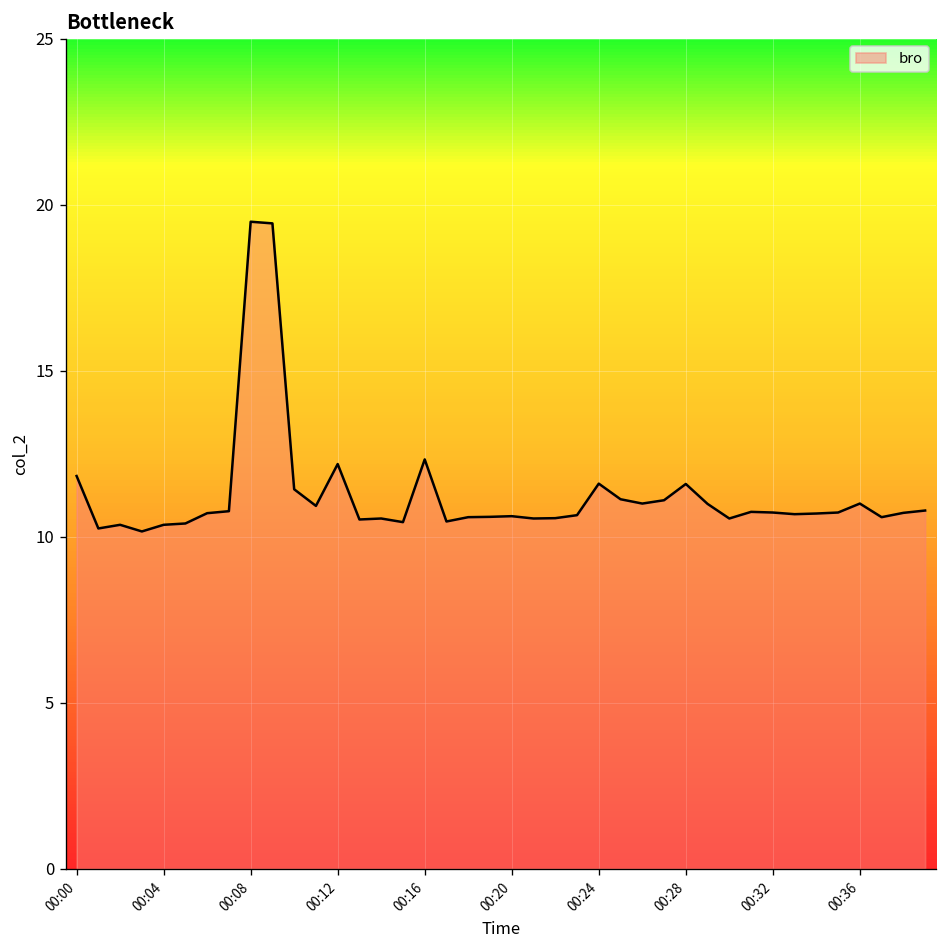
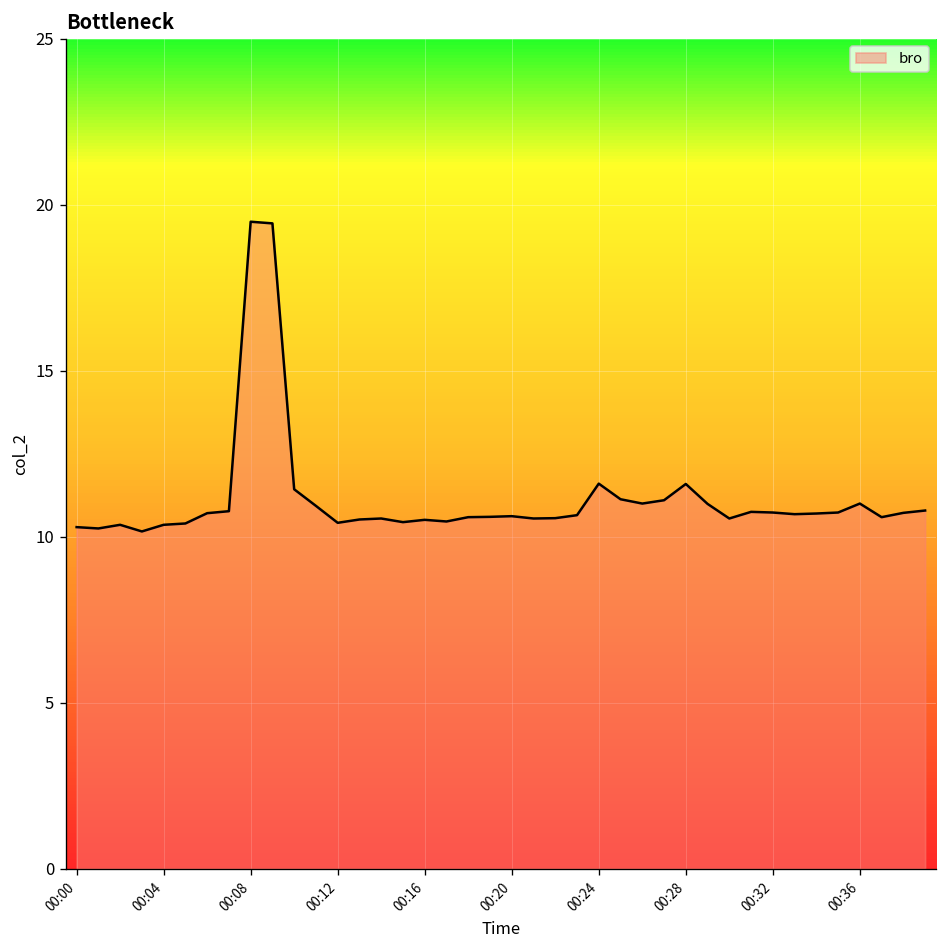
  {
-   "00:00": 11.8,
+   "00:00": 10.3,
    "00:04": 10.4,
    "00:08": 19.5,
-   "00:12": 12.2,
-   "00:16": 12.3,
+   "00:12": 10.4,
+   "00:16": 10.5,
    "00:20": 10.6,
    "00:24": 11.6,
    "00:28": 11.6,
    "00:32": 10.7,
    "00:36": 11.0
  }
